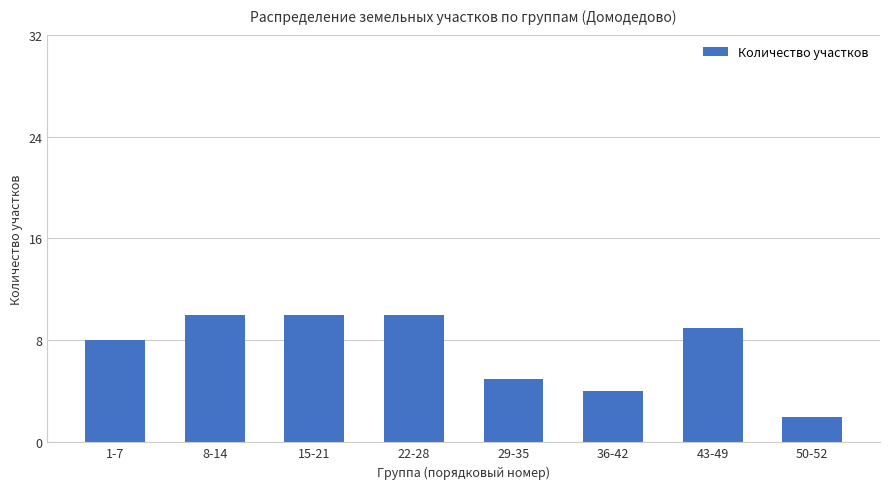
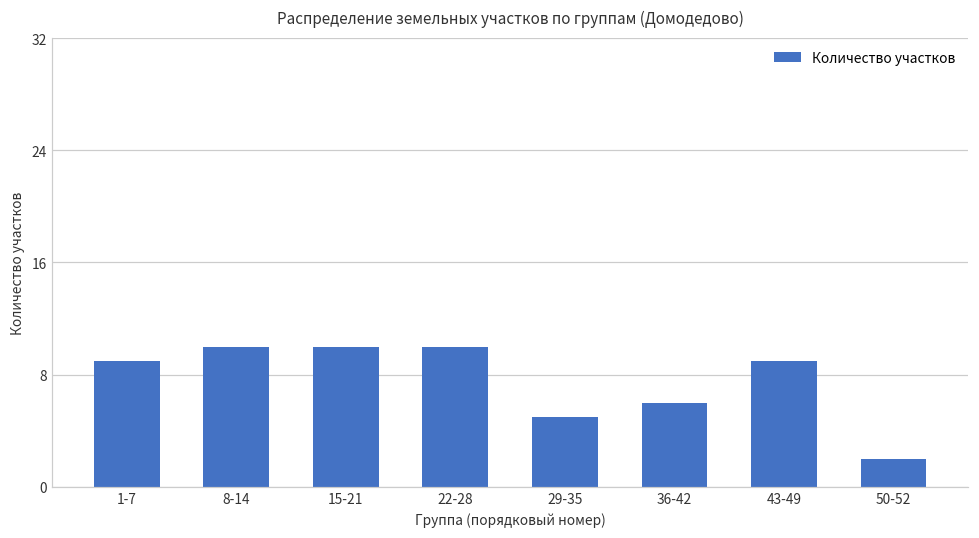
  {
-   "1-7": 8,
+   "1-7": 9,
    "8-14": 10,
    "15-21": 10,
    "22-28": 10,
    "29-35": 5,
-   "36-42": 4,
+   "36-42": 6,
    "43-49": 9,
    "50-52": 2
  }
